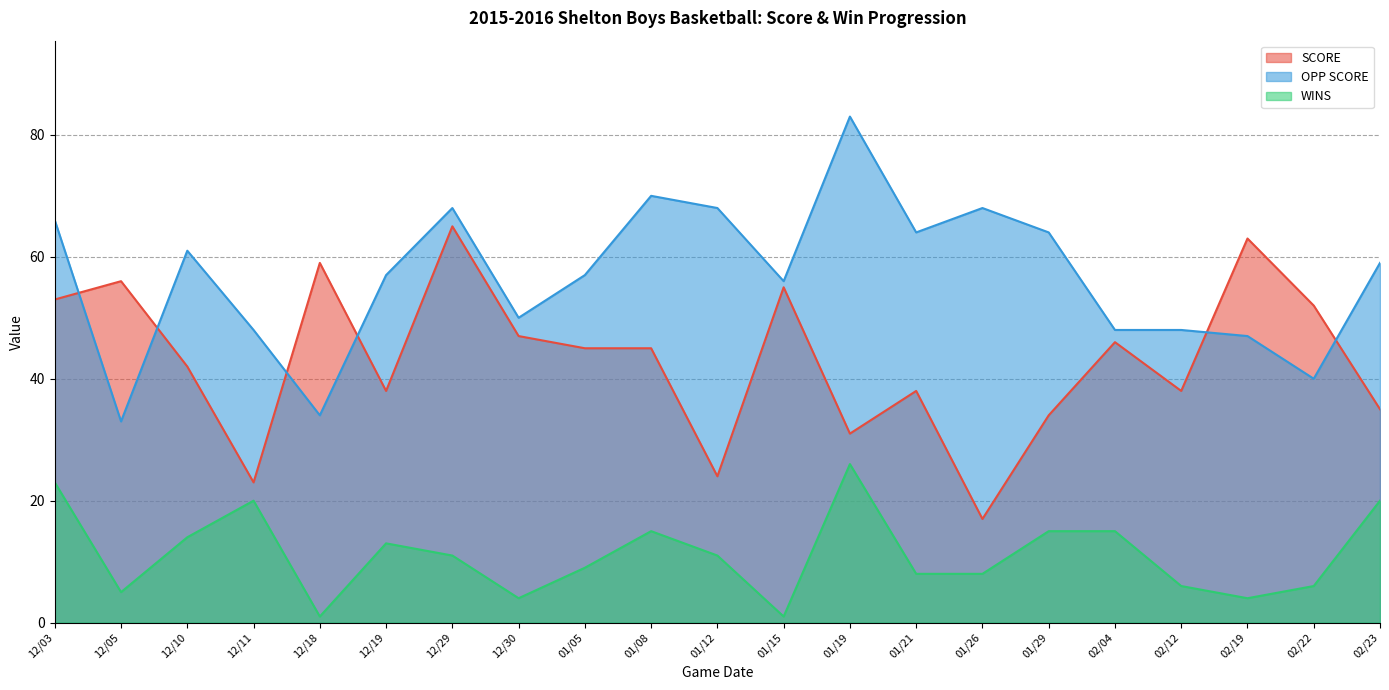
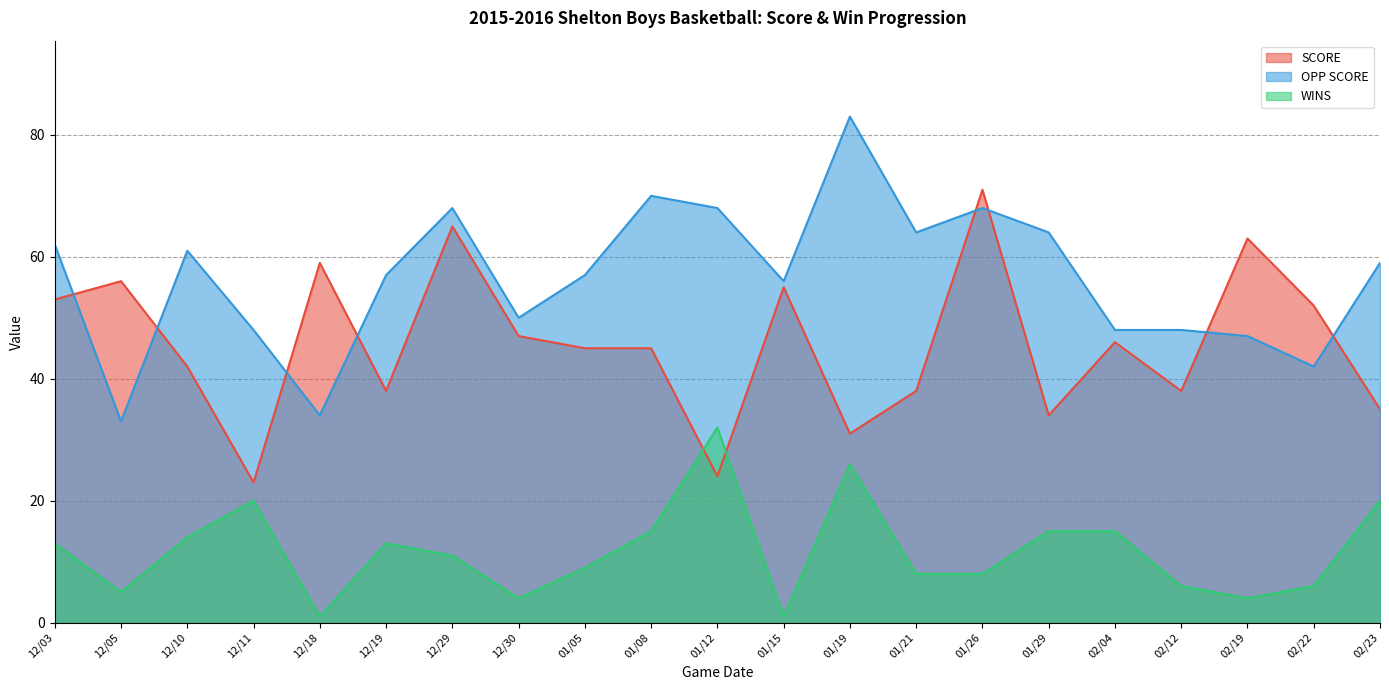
  {
    "SCORE": {
      "12/03": 53,
      "12/05": 56,
      "12/10": 42,
      "12/11": 23,
      "12/18": 59,
      "12/19": 38,
      "12/29": 65,
      "12/30": 47,
      "01/05": 45,
      "01/08": 45,
      "01/12": 24,
      "01/15": 55,
      "01/19": 31,
      "01/21": 38,
-     "01/26": 17,
+     "01/26": 71,
      "01/29": 34,
      "02/04": 46,
      "02/12": 38,
      "02/19": 63,
      "02/22": 52,
      "02/23": 35
    },
    "OPP SCORE": {
-     "12/03": 66,
+     "12/03": 62,
      "12/05": 33,
      "12/10": 61,
      "12/11": 48,
      "12/18": 34,
      "12/19": 57,
      "12/29": 68,
      "12/30": 50,
      "01/05": 57,
      "01/08": 70,
      "01/12": 68,
      "01/15": 56,
      "01/19": 83,
      "01/21": 64,
      "01/26": 68,
      "01/29": 64,
      "02/04": 48,
      "02/12": 48,
      "02/19": 47,
-     "02/22": 40,
+     "02/22": 42,
      "02/23": 59
    },
    "WINS": {
-     "12/03": 23,
+     "12/03": 13,
      "12/05": 5,
      "12/10": 14,
      "12/11": 20,
      "12/18": 1,
      "12/19": 13,
      "12/29": 11,
      "12/30": 4,
      "01/05": 9,
      "01/08": 15,
-     "01/12": 11,
+     "01/12": 32,
      "01/15": 1,
      "01/19": 26,
      "01/21": 8,
      "01/26": 8,
      "01/29": 15,
      "02/04": 15,
      "02/12": 6,
      "02/19": 4,
      "02/22": 6,
      "02/23": 20
    }
  }
